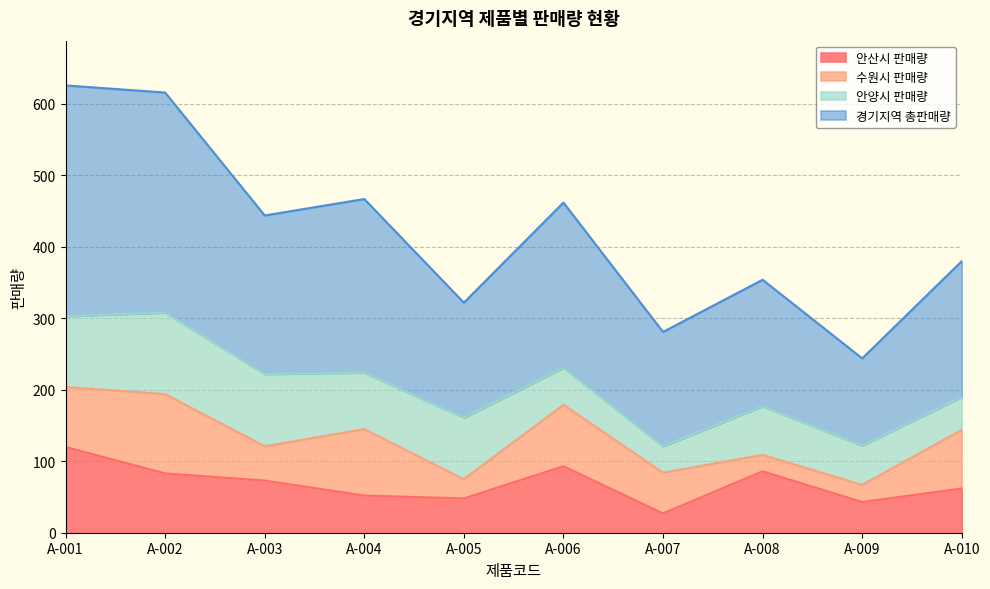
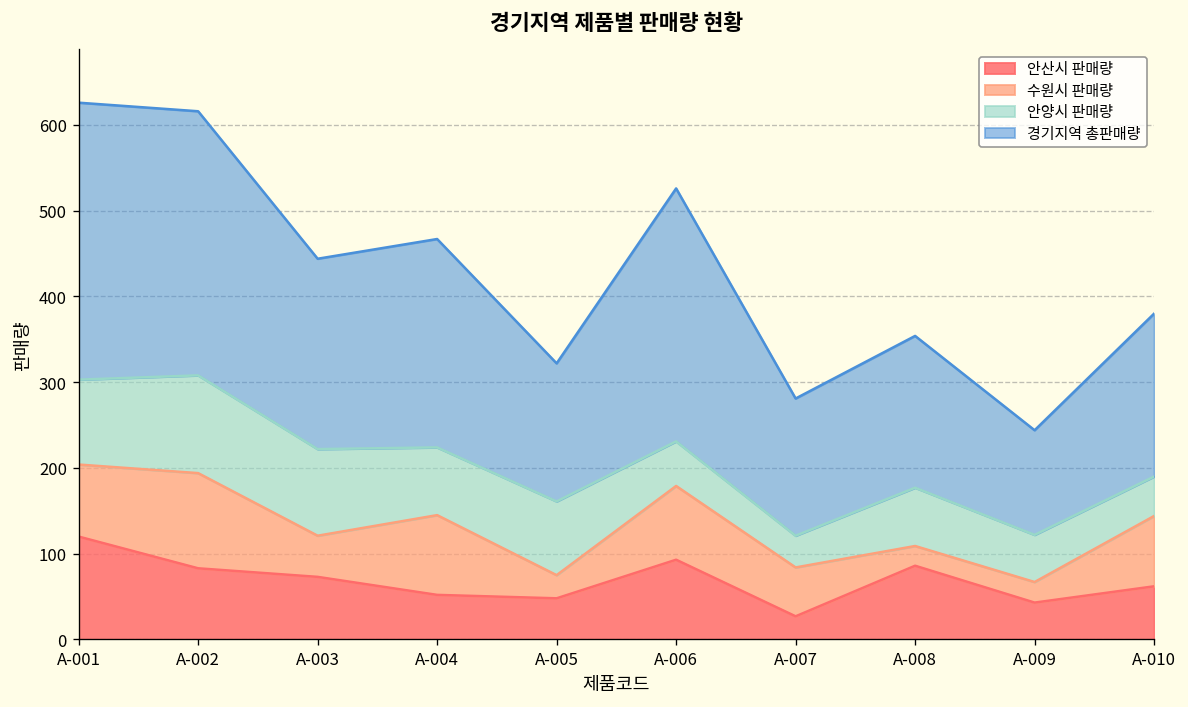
  {
    "안양시 판매량": {
      "A-001": 100,
      "A-002": 110,
      "A-003": 100,
      "A-004": 80,
      "A-005": 90,
      "A-006": 50,
      "A-007": 40,
      "A-008": 70,
      "A-009": 60,
      "A-010": 50
    },
    "경기지역 총판매량": {
      "A-001": 320,
      "A-002": 310,
      "A-003": 220,
      "A-004": 240,
      "A-005": 160,
-     "A-006": 230,
+     "A-006": 300,
      "A-007": 160,
      "A-008": 180,
      "A-009": 120,
      "A-010": 190
    }
  }
